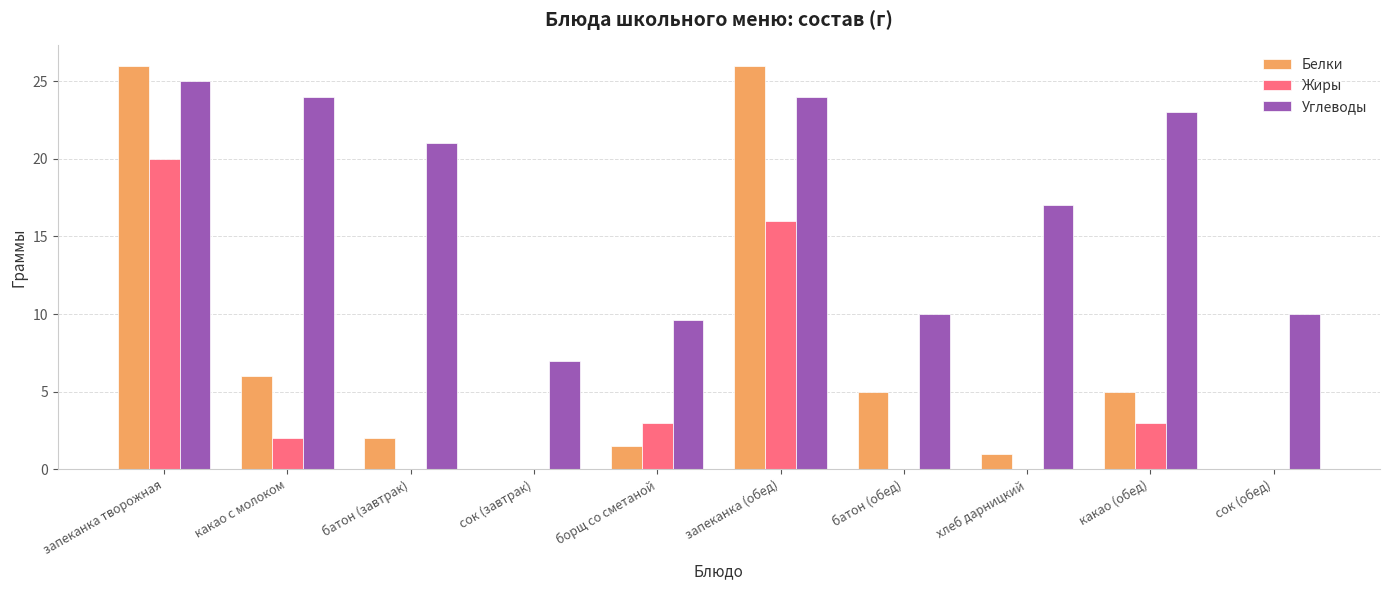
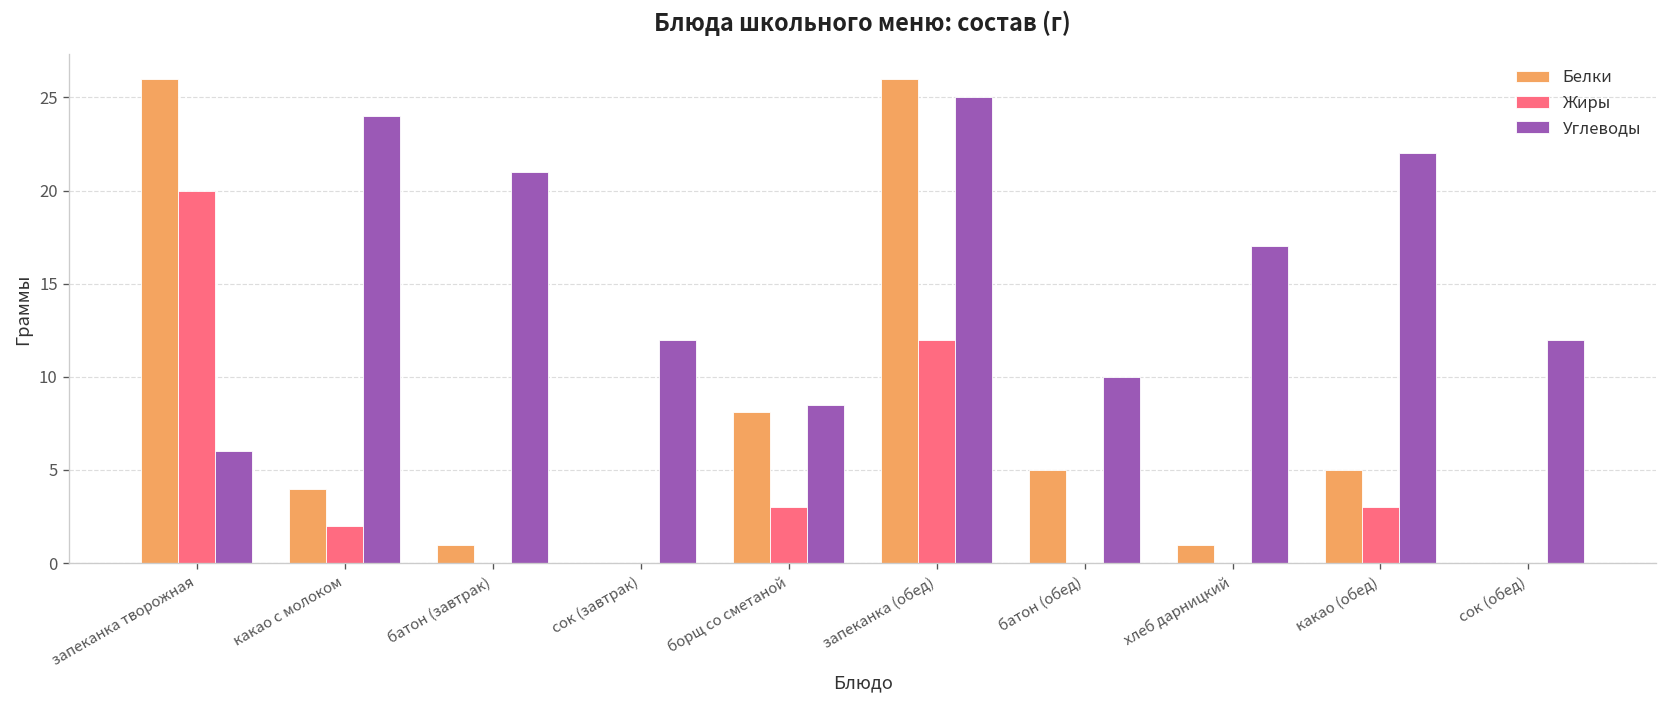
  {
    "Белки": {
      "запеканка творожная": 26.0,
-     "какао с молоком": 6,
-     "батон (завтрак)": 2,
+     "какао с молоком": 4,
+     "батон (завтрак)": 1,
      "сок (завтрак)": 0.0,
-     "борщ со сметаной": 1.5,
+     "борщ со сметаной": 8.1,
      "запеканка (обед)": 26.0,
      "батон (обед)": 5.0,
      "хлеб дарницкий": 1.0,
      "какао (обед)": 5.0,
      "сок (обед)": 0.0
    },
    "Жиры": {
      "запеканка творожная": 20,
      "какао с молоком": 2,
      "батон (завтрак)": 0,
      "сок (завтрак)": 0,
      "борщ со сметаной": 3,
-     "запеканка (обед)": 16,
+     "запеканка (обед)": 12,
      "батон (обед)": 0,
      "хлеб дарницкий": 0,
      "какао (обед)": 3,
      "сок (обед)": 0
    },
    "Углеводы": {
-     "запеканка творожная": 25,
+     "запеканка творожная": 6,
      "какао с молоком": 24.0,
      "батон (завтрак)": 21.0,
-     "сок (завтрак)": 7,
-     "борщ со сметаной": 9.6,
-     "запеканка (обед)": 24,
+     "сок (завтрак)": 12,
+     "борщ со сметаной": 8.5,
+     "запеканка (обед)": 25,
      "батон (обед)": 10.0,
      "хлеб дарницкий": 17.0,
-     "какао (обед)": 23,
-     "сок (обед)": 10
+     "какао (обед)": 22,
+     "сок (обед)": 12
    }
  }
